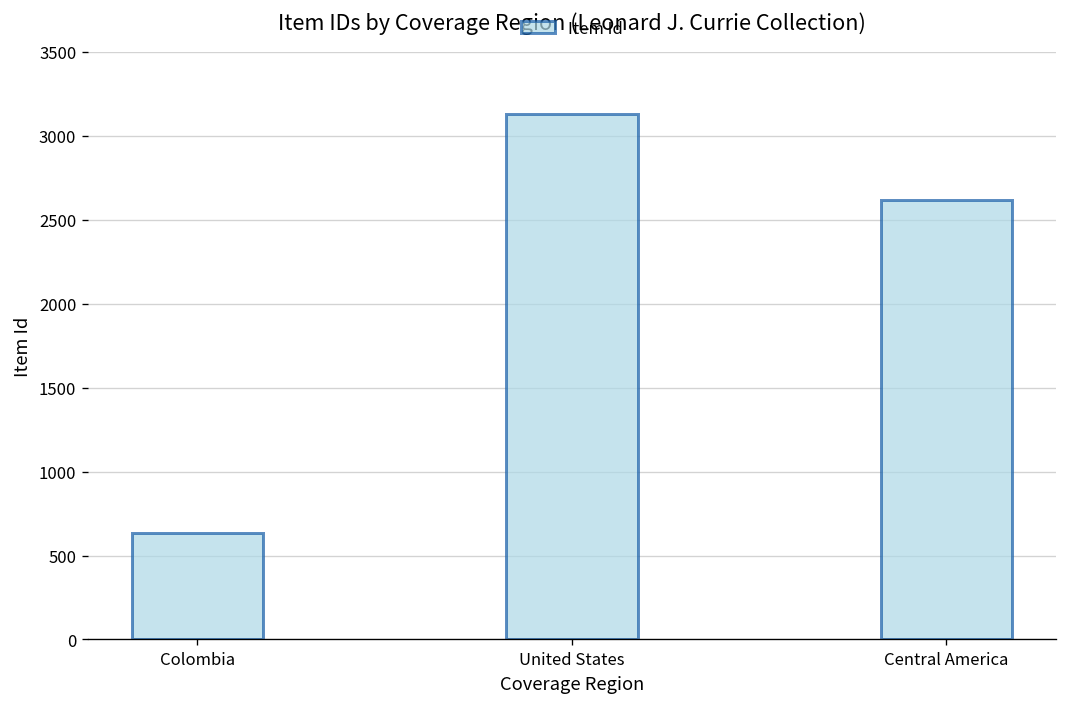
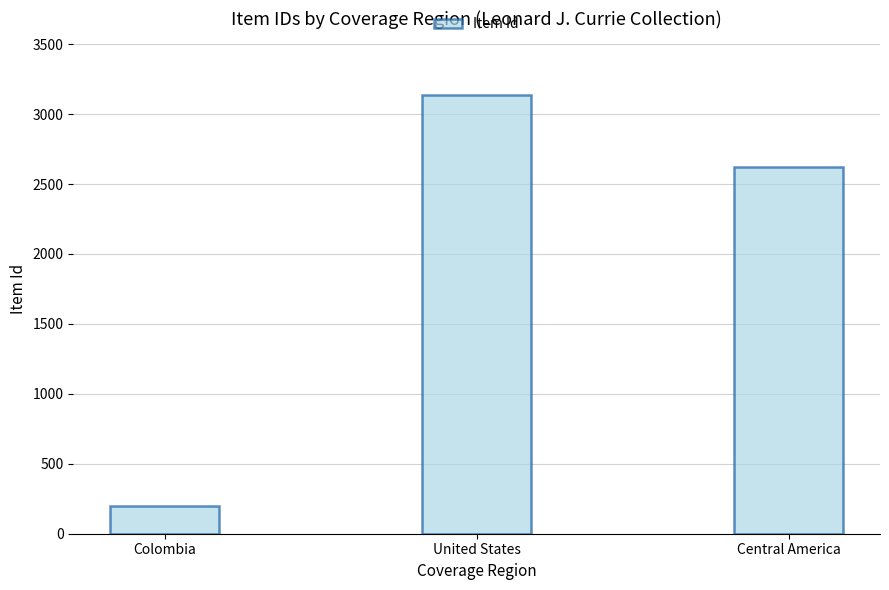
  {
-   "Colombia": 630,
+   "Colombia": 200,
    "United States": 3130,
    "Central America": 2620
  }
